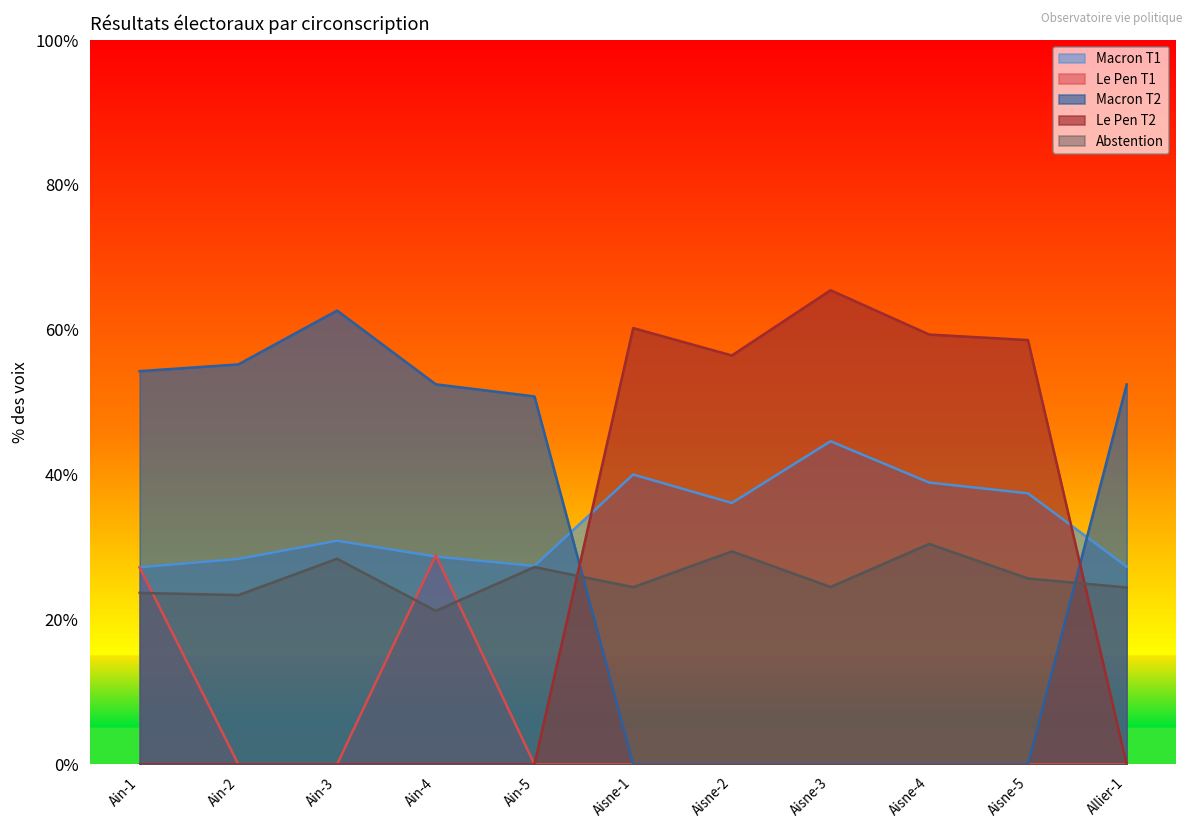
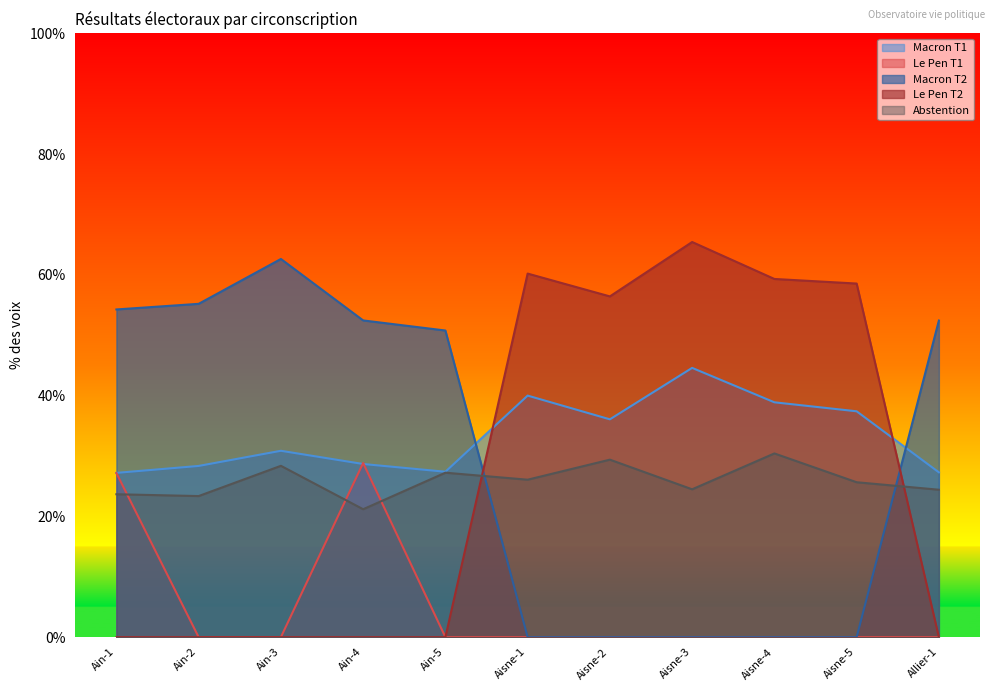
  {
    "Abstention": {
      "Ain-1": "24%",
      "Ain-2": "23%",
      "Ain-3": "28%",
      "Ain-4": "21%",
-     "Aisne-1": "24%",
+     "Aisne-1": "26%",
      "Aisne-2": "29%",
      "Aisne-3": "24%",
      "Aisne-4": "30%",
      "Aisne-5": "26%",
      "Allier-1": "24%"
    }
  }
